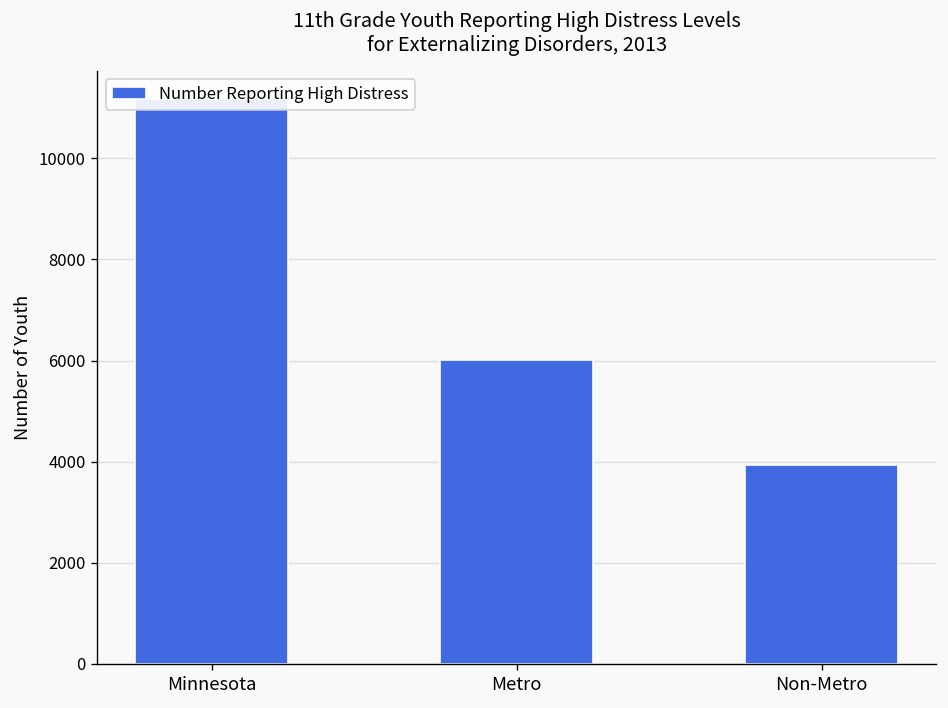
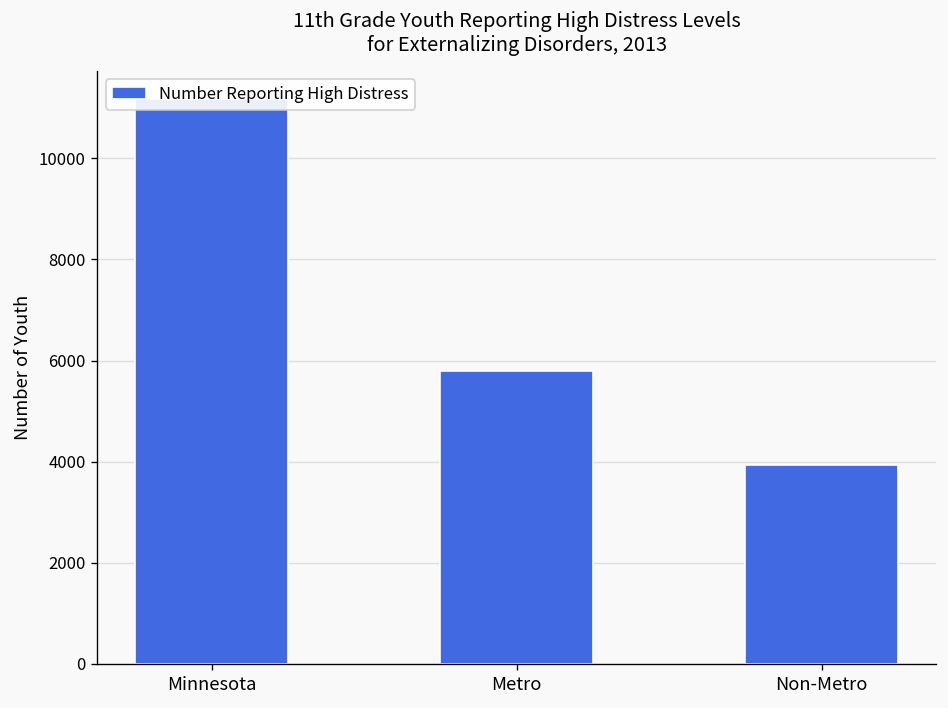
  {
-   "Metro": 6000,
+   "Metro": 5800,
    "Non-Metro": 3900
  }
